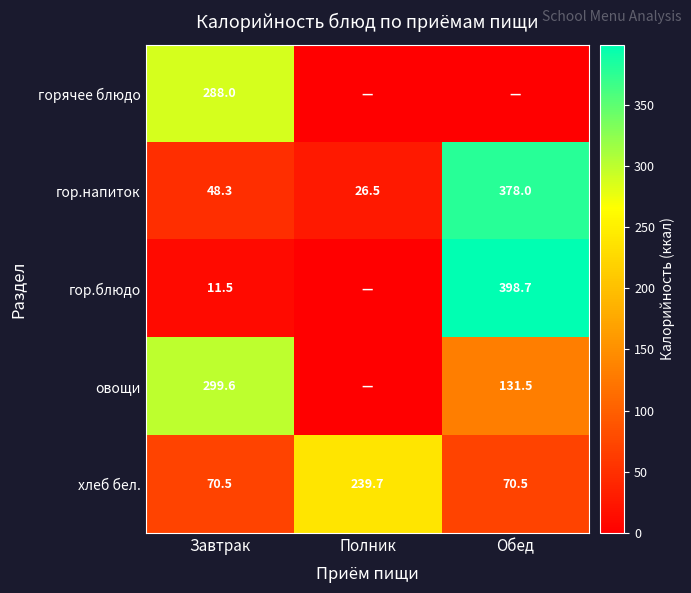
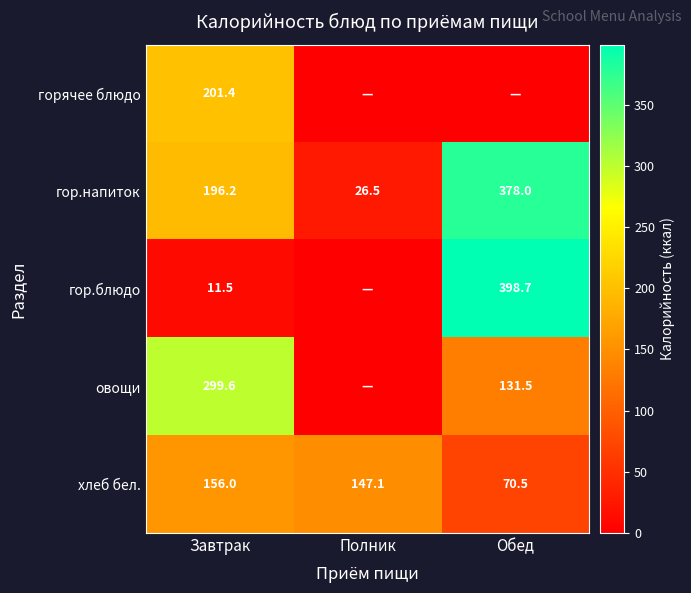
  {
    "горячее блюдо": {
-     "Завтрак": 288.0
+     "Завтрак": 201.4
    },
    "гор.напиток": {
-     "Завтрак": 48.3,
+     "Завтрак": 196.2,
      "Полник": 26.5,
      "Обед": 378.0
    },
    "гор.блюдо": {
      "Завтрак": 11.5,
      "Обед": 398.7
    },
    "овощи": {
      "Завтрак": 299.6,
      "Обед": 131.5
    },
    "хлеб бел.": {
-     "Завтрак": 70.5,
-     "Полник": 239.7,
+     "Завтрак": 156.0,
+     "Полник": 147.1,
      "Обед": 70.5
    }
  }
